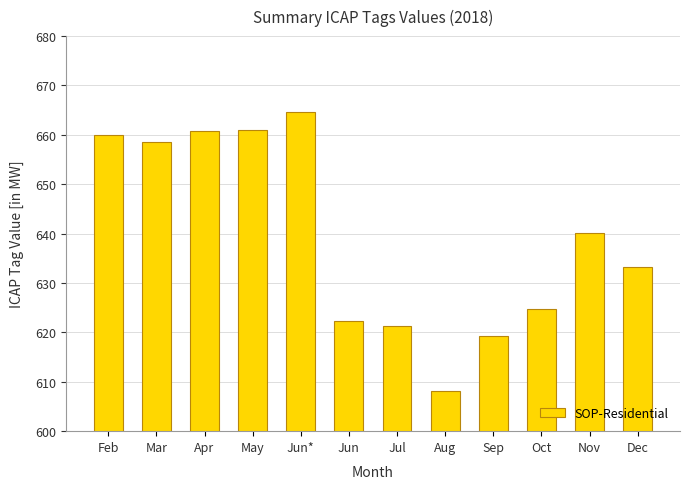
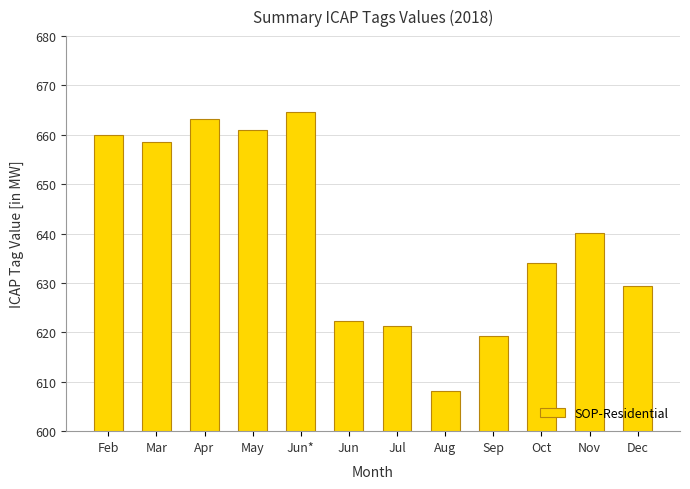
  {
    "Feb": 660,
    "Mar": 659,
-   "Apr": 661,
+   "Apr": 663,
    "May": 661,
    "Jun*": 665,
    "Jun": 622,
    "Jul": 621,
    "Aug": 608,
    "Sep": 619,
-   "Oct": 625,
+   "Oct": 634,
    "Nov": 640,
-   "Dec": 633
+   "Dec": 629
  }
